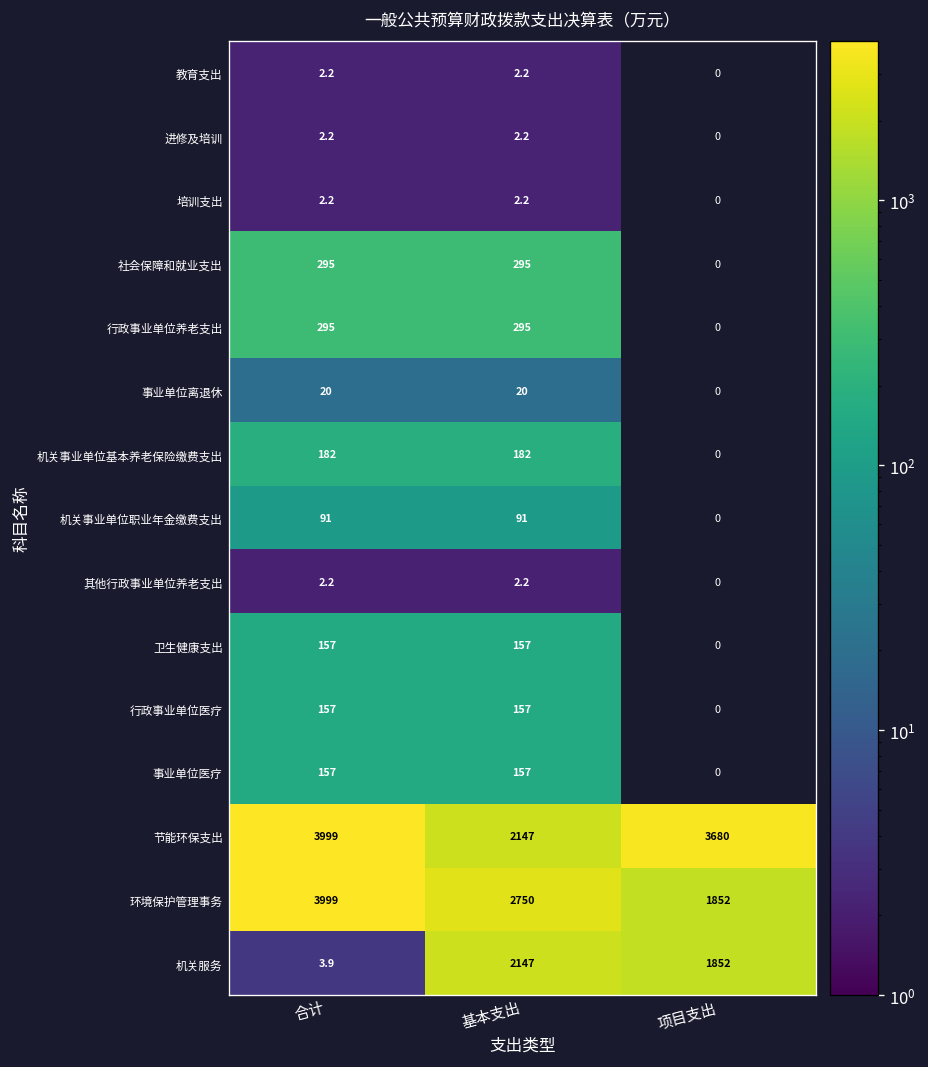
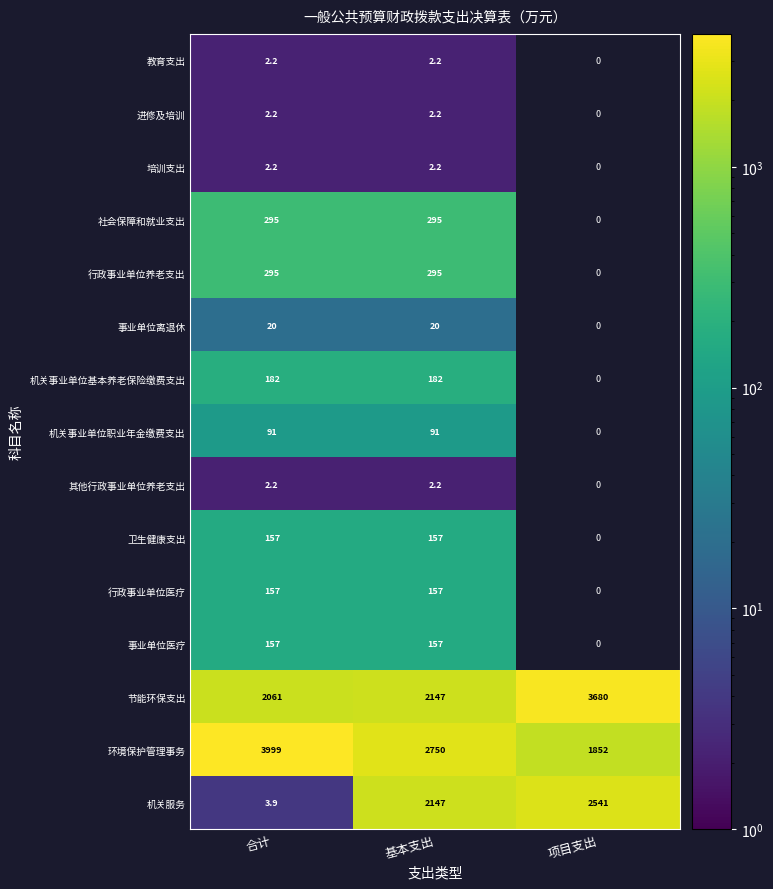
  {
    "教育支出": {
      "合计": 2.2,
      "基本支出": 2.2
    },
    "进修及培训": {
      "合计": 2.2,
      "基本支出": 2.2
    },
    "培训支出": {
      "合计": 2.2,
      "基本支出": 2.2
    },
    "社会保障和就业支出": {
      "合计": 295,
      "基本支出": 295
    },
    "行政事业单位养老支出": {
      "合计": 295,
      "基本支出": 295
    },
    "事业单位离退休": {
      "合计": 20,
      "基本支出": 20
    },
    "机关事业单位基本养老保险缴费支出": {
      "合计": 182,
      "基本支出": 182
    },
    "机关事业单位职业年金缴费支出": {
      "合计": 91,
      "基本支出": 91
    },
    "其他行政事业单位养老支出": {
      "合计": 2.2,
      "基本支出": 2.2
    },
    "卫生健康支出": {
      "合计": 157,
      "基本支出": 157
    },
    "行政事业单位医疗": {
      "合计": 157,
      "基本支出": 157
    },
    "事业单位医疗": {
      "合计": 157,
      "基本支出": 157
    },
    "节能环保支出": {
-     "合计": 3999,
+     "合计": 2061,
      "基本支出": 2147,
      "项目支出": 3680
    },
    "环境保护管理事务": {
      "合计": 3999,
      "基本支出": 2750,
      "项目支出": 1852
    },
    "机关服务": {
      "合计": 3.9,
      "基本支出": 2147,
-     "项目支出": 1852
+     "项目支出": 2541
    }
  }
